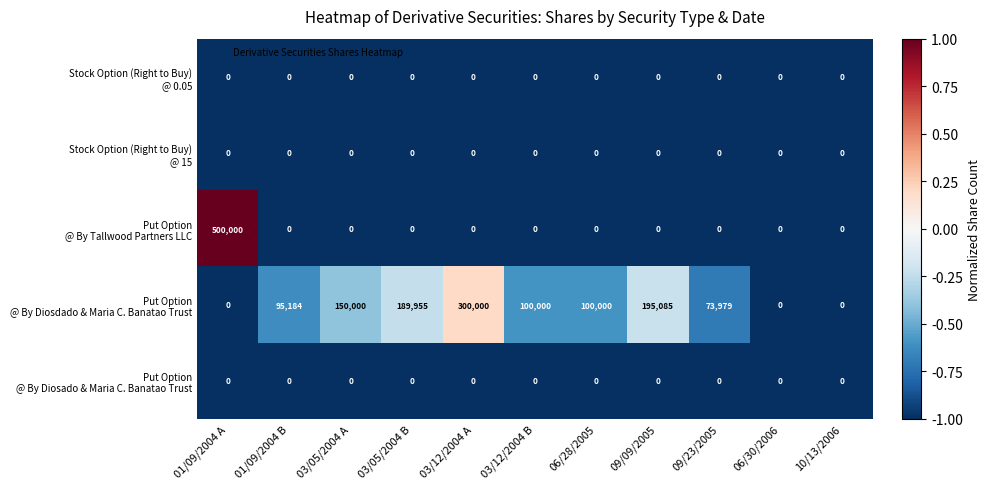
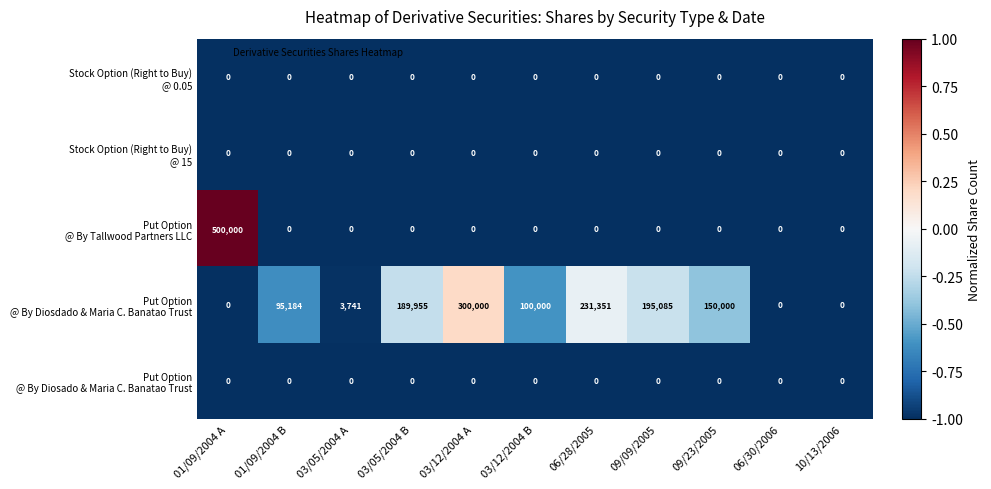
  {
    "Stock Option (Right to Buy) @ 0.05": {
      "01/09/2004 A": "0",
      "01/09/2004 B": "0",
      "03/05/2004 A": "0",
      "03/05/2004 B": "0",
      "03/12/2004 A": "0",
      "03/12/2004 B": "0",
      "06/28/2005": "0",
      "09/09/2005": "0",
      "09/23/2005": "0",
      "06/30/2006": "0",
      "10/13/2006": "0"
    },
    "Stock Option (Right to Buy) @ 15": {
      "01/09/2004 A": "0",
      "01/09/2004 B": "0",
      "03/05/2004 A": "0",
      "03/05/2004 B": "0",
      "03/12/2004 A": "0",
      "03/12/2004 B": "0",
      "06/28/2005": "0",
      "09/09/2005": "0",
      "09/23/2005": "0",
      "06/30/2006": "0",
      "10/13/2006": "0"
    },
    "Put Option @ By Tallwood Partners LLC": {
      "01/09/2004 A": "500,000",
      "01/09/2004 B": "0",
      "03/05/2004 A": "0",
      "03/05/2004 B": "0",
      "03/12/2004 A": "0",
      "03/12/2004 B": "0",
      "06/28/2005": "0",
      "09/09/2005": "0",
      "09/23/2005": "0",
      "06/30/2006": "0",
      "10/13/2006": "0"
    },
    "Put Option @ By Diosdado & Maria C. Banatao Trust": {
      "01/09/2004 A": "0",
      "01/09/2004 B": "95,184",
-     "03/05/2004 A": "150,000",
+     "03/05/2004 A": "3,741",
      "03/05/2004 B": "189,955",
      "03/12/2004 A": "300,000",
      "03/12/2004 B": "100,000",
-     "06/28/2005": "100,000",
+     "06/28/2005": "231,351",
      "09/09/2005": "195,085",
-     "09/23/2005": "73,979",
+     "09/23/2005": "150,000",
      "06/30/2006": "0",
      "10/13/2006": "0"
    },
    "Put Option @ By Diosado & Maria C. Banatao Trust": {
      "01/09/2004 A": "0",
      "01/09/2004 B": "0",
      "03/05/2004 A": "0",
      "03/05/2004 B": "0",
      "03/12/2004 A": "0",
      "03/12/2004 B": "0",
      "06/28/2005": "0",
      "09/09/2005": "0",
      "09/23/2005": "0",
      "06/30/2006": "0",
      "10/13/2006": "0"
    }
  }
